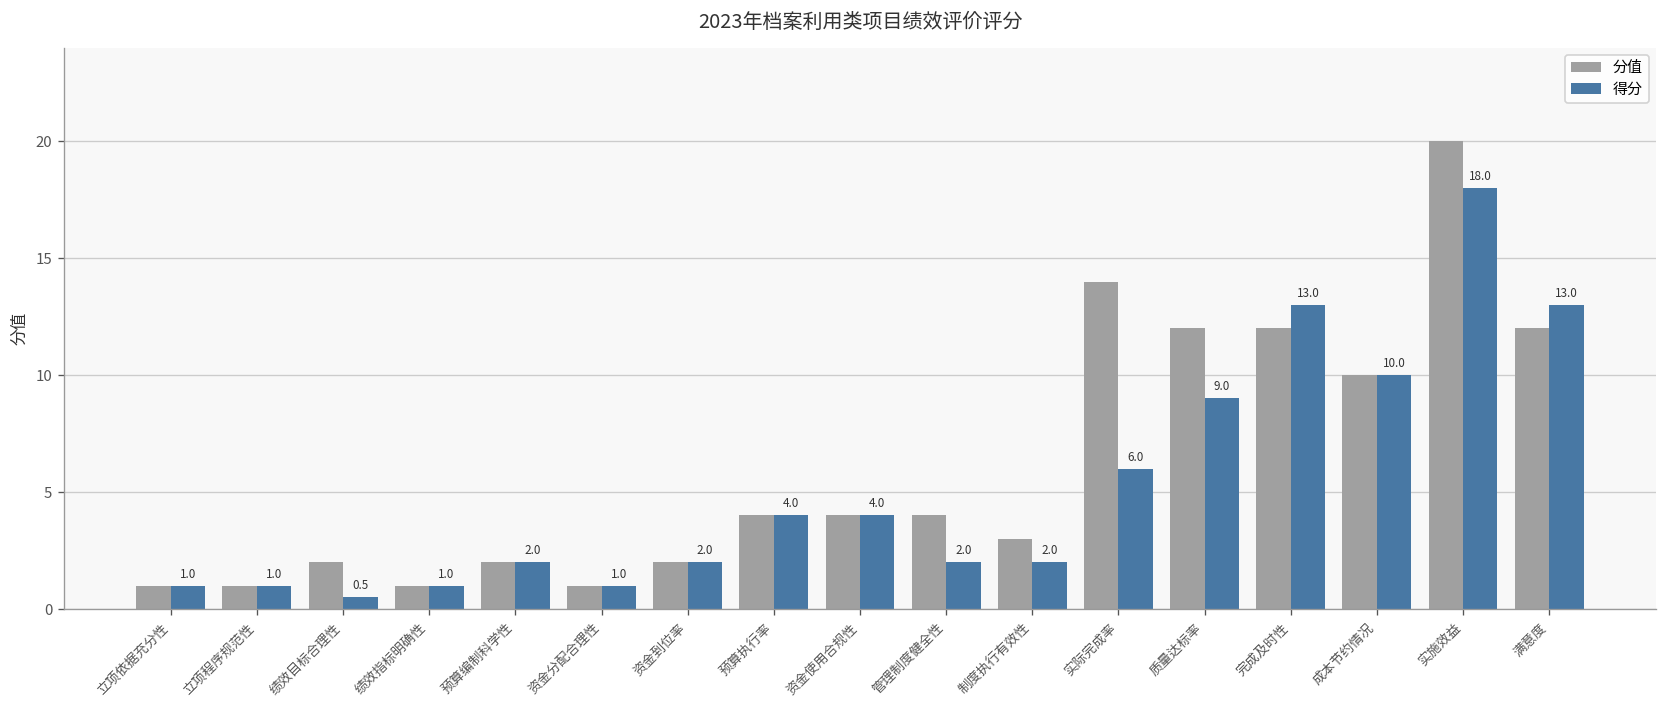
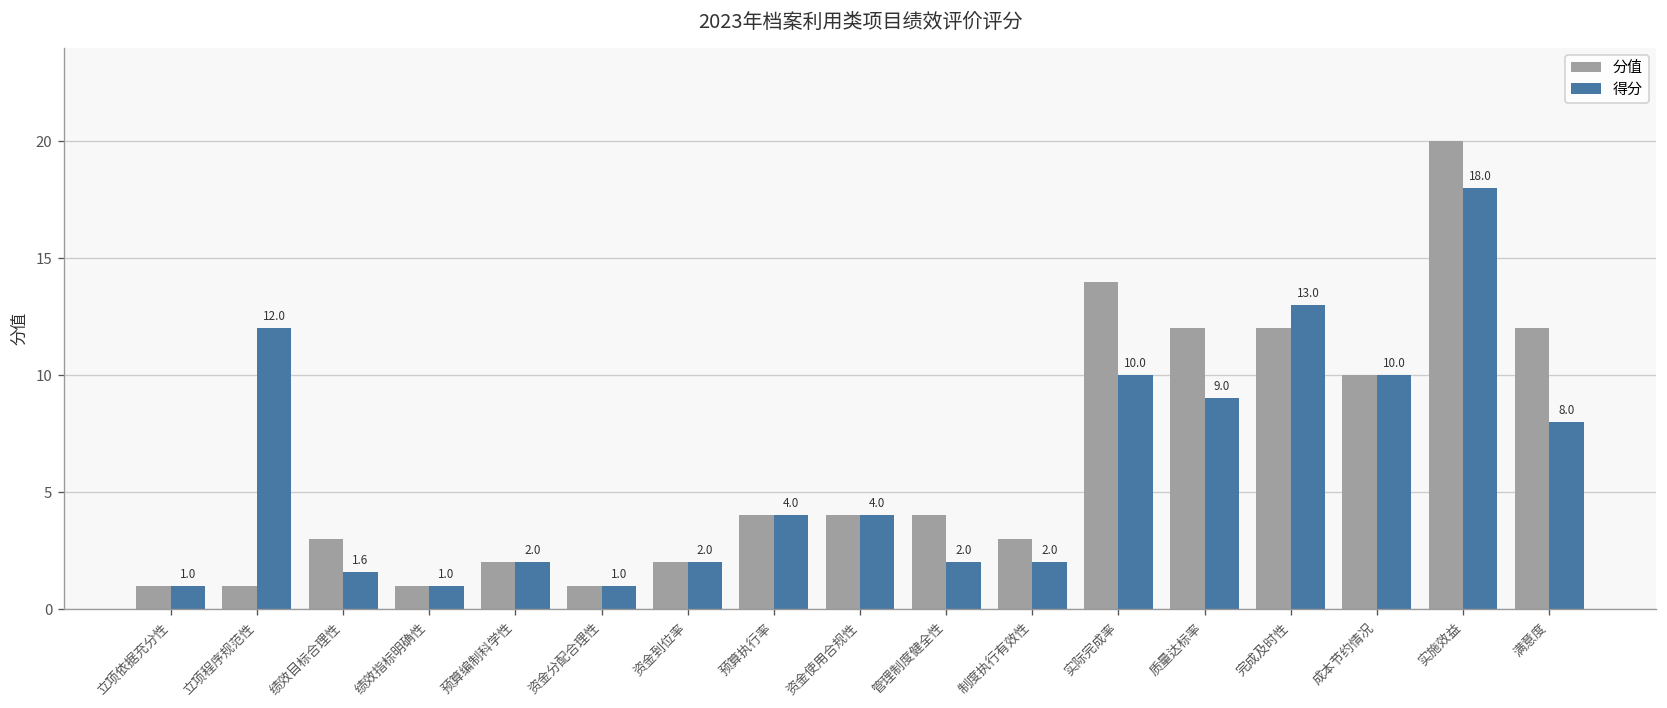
  {
    "分值": {
-     "绩效目标合理性": 2,
+     "绩效目标合理性": 3,
      "管理制度健全性": 4,
      "制度执行有效性": 3,
      "实际完成率": 14,
      "质量达标率": 12,
      "完成及时性": 12,
      "实施效益": 20,
      "满意度": 12
    },
    "得分": {
      "立项依据充分性": 1.0,
-     "立项程序规范性": 1.0,
-     "绩效目标合理性": 0.5,
+     "立项程序规范性": 12.0,
+     "绩效目标合理性": 1.6,
      "绩效指标明确性": 1.0,
      "预算编制科学性": 2.0,
      "资金分配合理性": 1.0,
      "资金到位率": 2.0,
      "预算执行率": 4.0,
      "资金使用合规性": 4.0,
      "管理制度健全性": 2.0,
      "制度执行有效性": 2.0,
-     "实际完成率": 6.0,
+     "实际完成率": 10.0,
      "质量达标率": 9.0,
      "完成及时性": 13.0,
      "成本节约情况": 10.0,
      "实施效益": 18.0,
-     "满意度": 13.0
+     "满意度": 8.0
    }
  }
